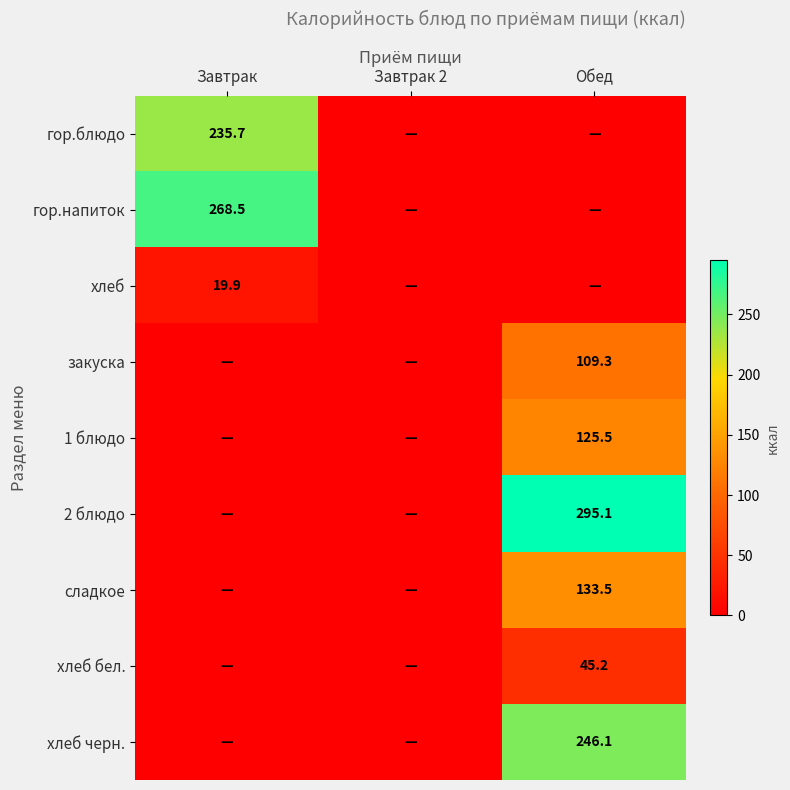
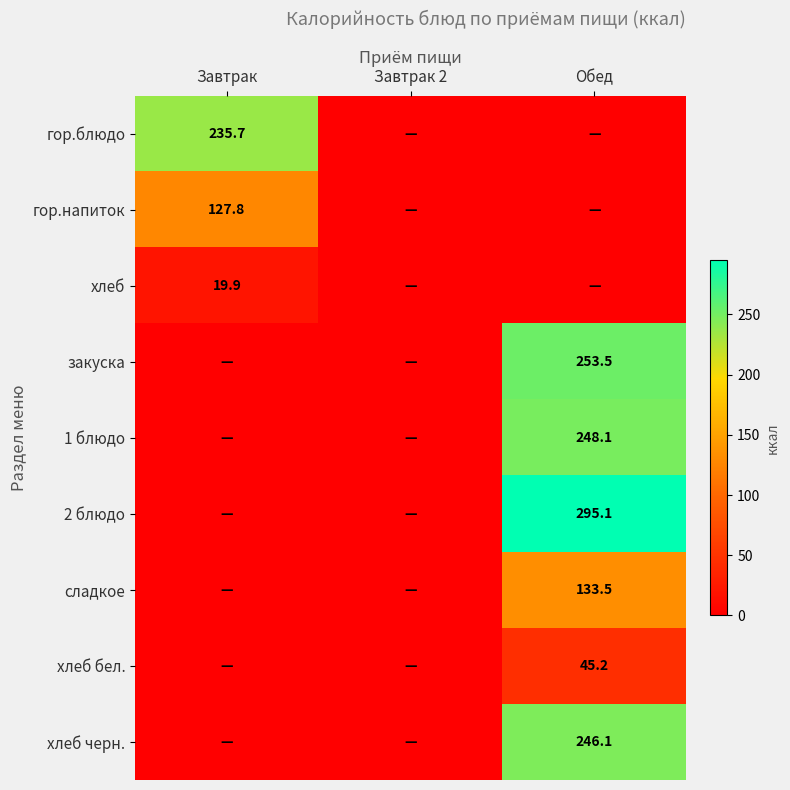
  {
    "гор.блюдо": {
      "Завтрак": 235.7
    },
    "гор.напиток": {
-     "Завтрак": 268.5
+     "Завтрак": 127.8
    },
    "хлеб": {
      "Завтрак": 19.9
    },
    "закуска": {
-     "Обед": 109.3
+     "Обед": 253.5
    },
    "1 блюдо": {
-     "Обед": 125.5
+     "Обед": 248.1
    },
    "2 блюдо": {
      "Обед": 295.1
    },
    "сладкое": {
      "Обед": 133.5
    },
    "хлеб бел.": {
      "Обед": 45.2
    },
    "хлеб черн.": {
      "Обед": 246.1
    }
  }
